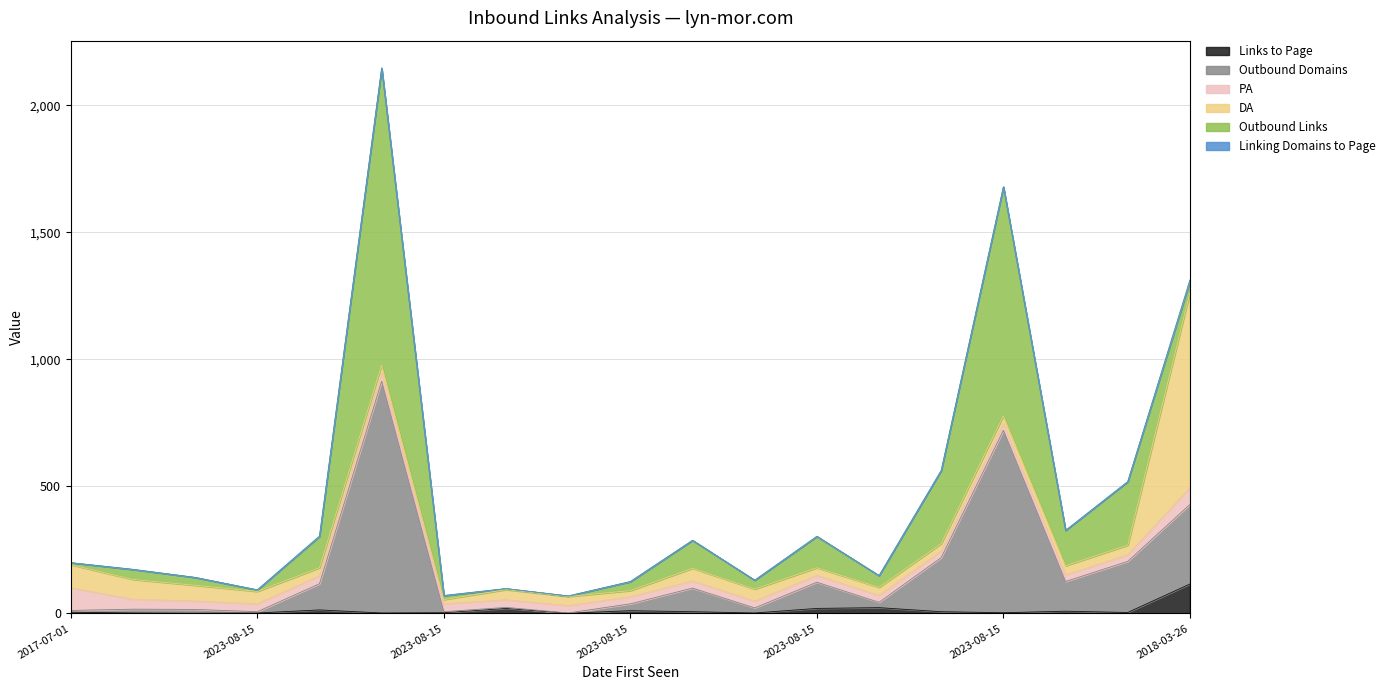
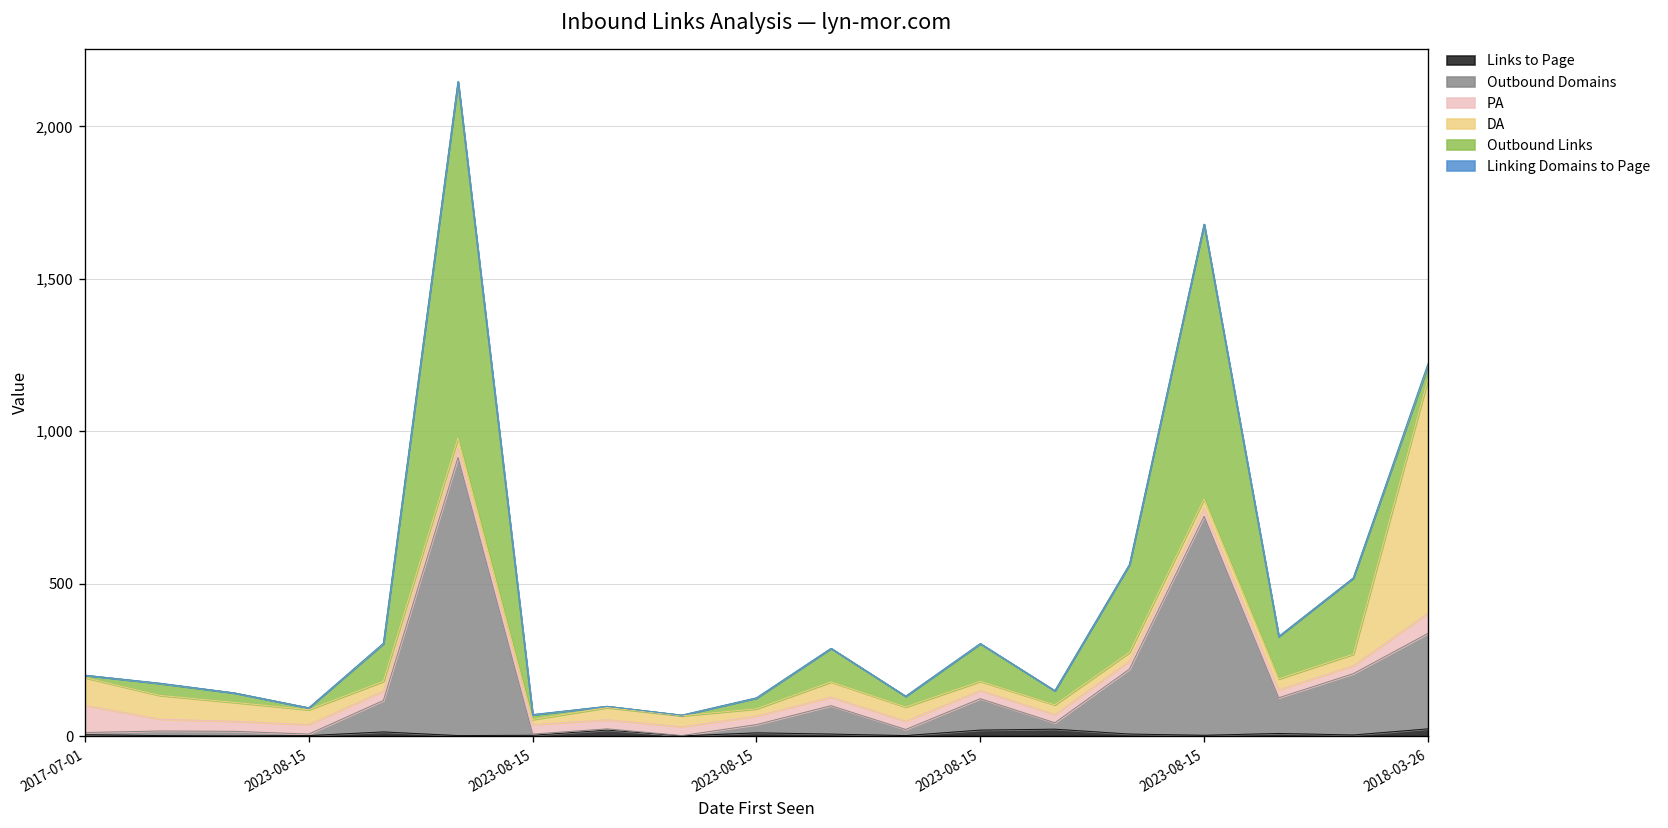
  {
    "Links to Page": {
-     "2018-03-26": 120
+     "2018-03-26": 20
    },
    "Outbound Domains": {
      "2018-03-26": 310
    },
    "PA": {
      "2017-07-01": 90,
      "2018-03-26": 70
    },
    "DA": {
      "2018-03-26": 770
    }
  }
